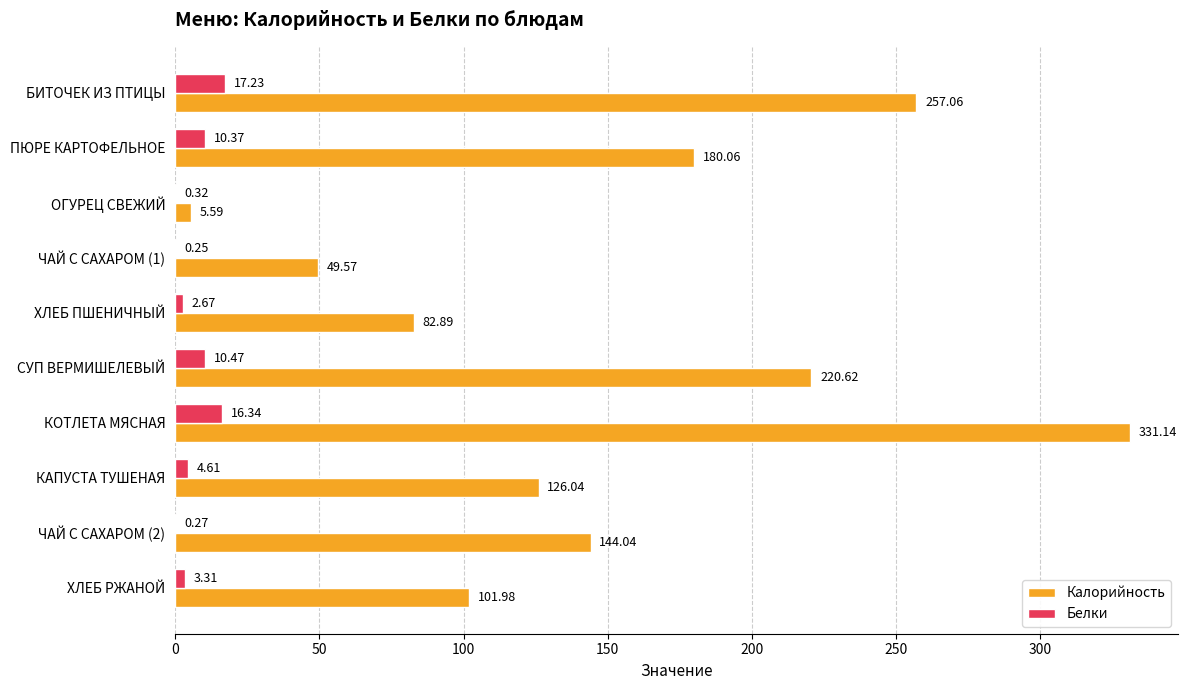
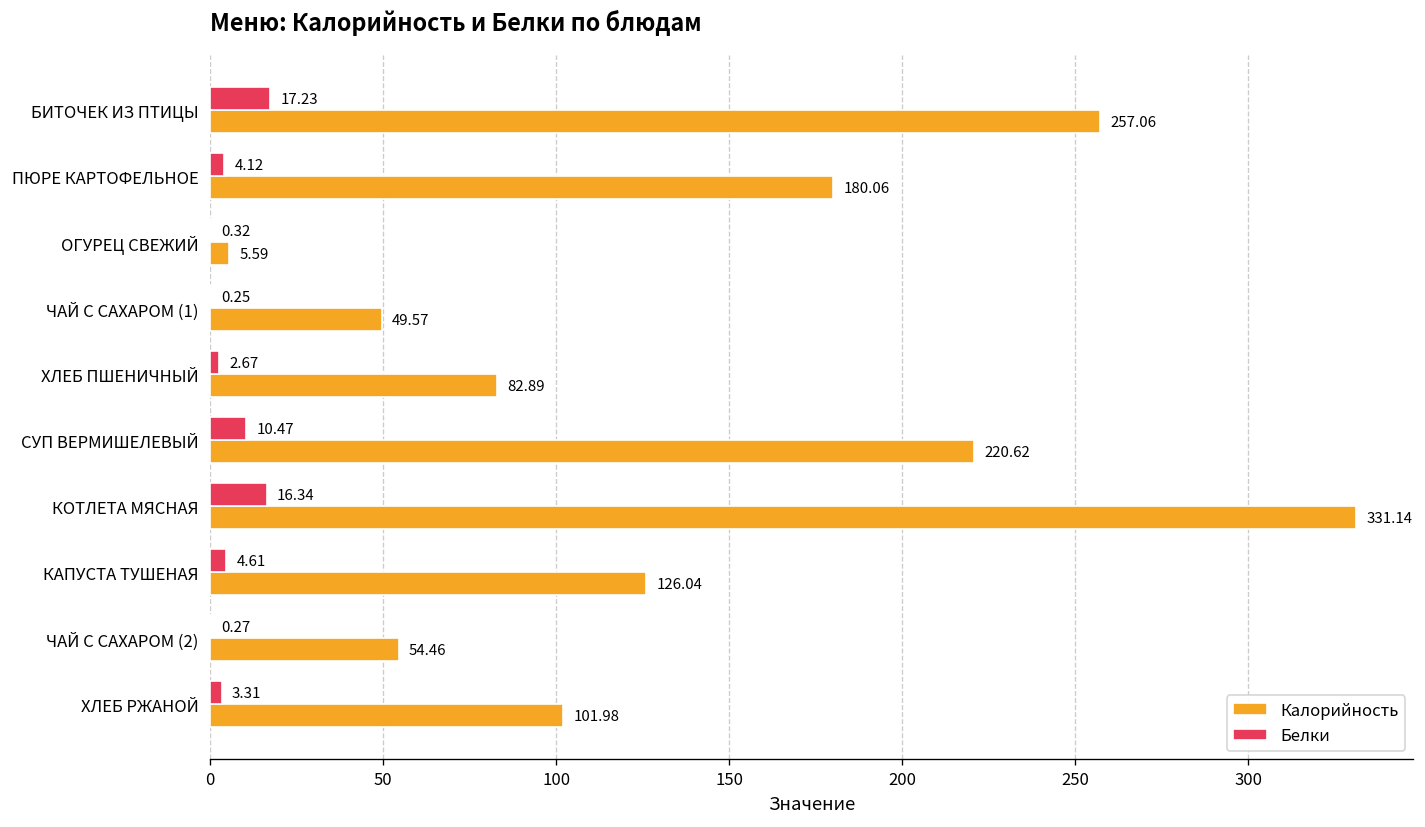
  {
    "Калорийность": {
      "БИТОЧЕК ИЗ ПТИЦЫ": 257.06,
      "ПЮРЕ КАРТОФЕЛЬНОЕ": 180.06,
      "ОГУРЕЦ СВЕЖИЙ": 5.59,
      "ЧАЙ С САХАРОМ (1)": 49.57,
      "ХЛЕБ ПШЕНИЧНЫЙ": 82.89,
      "СУП ВЕРМИШЕЛЕВЫЙ": 220.62,
      "КОТЛЕТА МЯСНАЯ": 331.14,
      "КАПУСТА ТУШЕНАЯ": 126.04,
-     "ЧАЙ С САХАРОМ (2)": 144.04,
+     "ЧАЙ С САХАРОМ (2)": 54.46,
      "ХЛЕБ РЖАНОЙ": 101.98
    },
    "Белки": {
      "БИТОЧЕК ИЗ ПТИЦЫ": 17.23,
-     "ПЮРЕ КАРТОФЕЛЬНОЕ": 10.37,
+     "ПЮРЕ КАРТОФЕЛЬНОЕ": 4.12,
      "ОГУРЕЦ СВЕЖИЙ": 0.32,
      "ЧАЙ С САХАРОМ (1)": 0.25,
      "ХЛЕБ ПШЕНИЧНЫЙ": 2.67,
      "СУП ВЕРМИШЕЛЕВЫЙ": 10.47,
      "КОТЛЕТА МЯСНАЯ": 16.34,
      "КАПУСТА ТУШЕНАЯ": 4.61,
      "ЧАЙ С САХАРОМ (2)": 0.27,
      "ХЛЕБ РЖАНОЙ": 3.31
    }
  }
